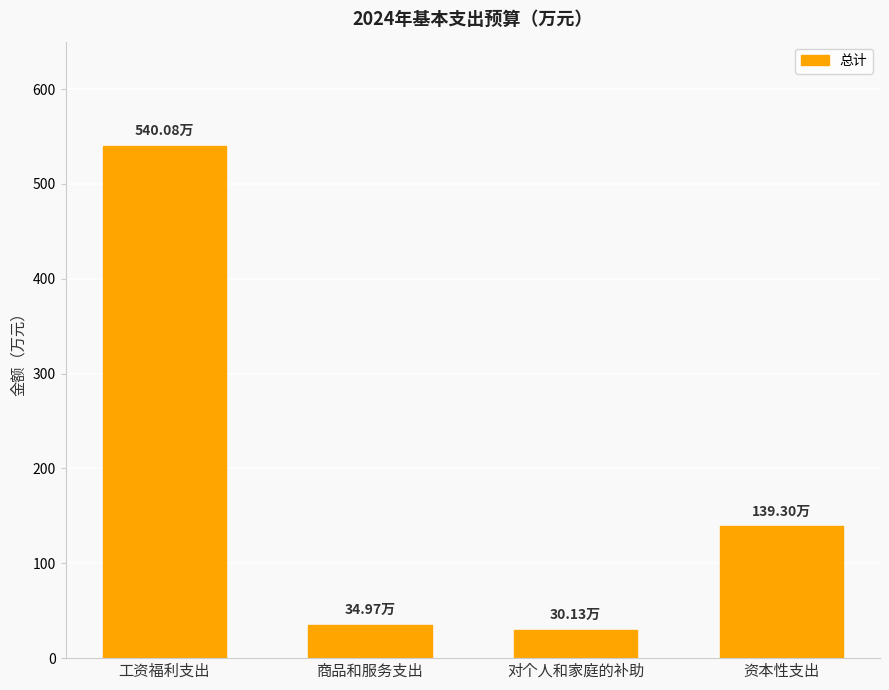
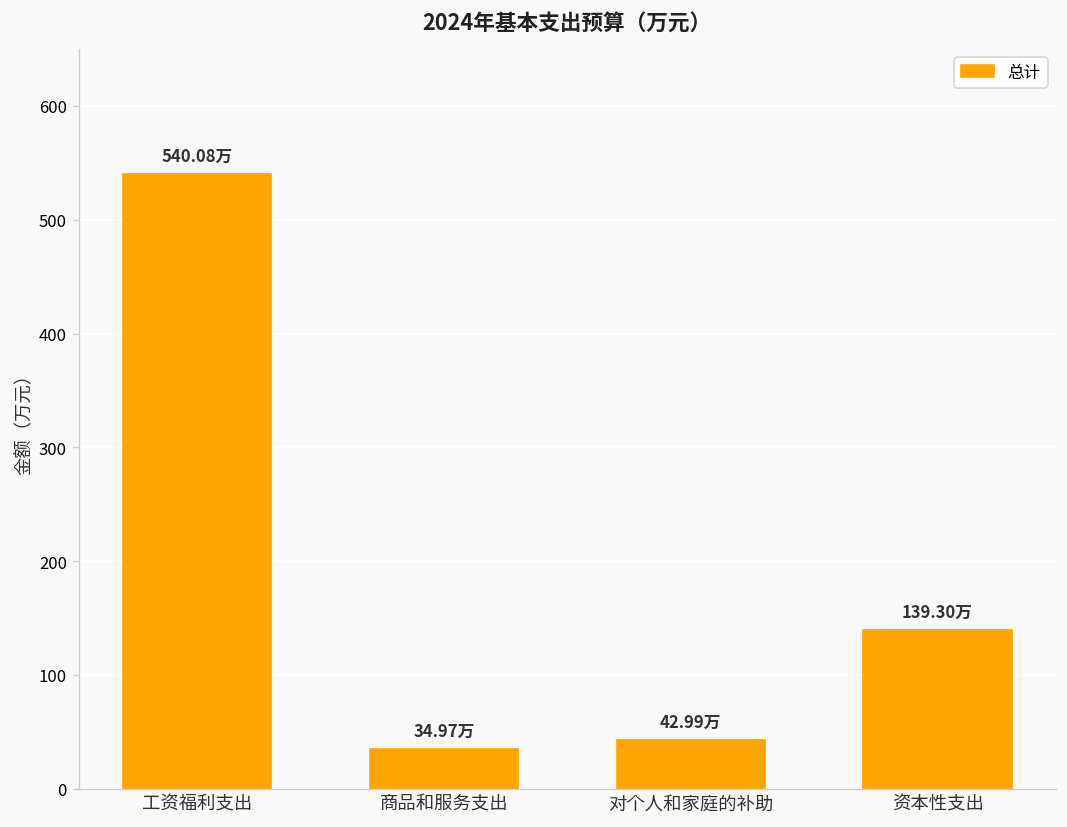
  {
    "工资福利支出": "540.08万",
    "商品和服务支出": "34.97万",
-   "对个人和家庭的补助": "30.13万",
+   "对个人和家庭的补助": "42.99万",
    "资本性支出": "139.30万"
  }
